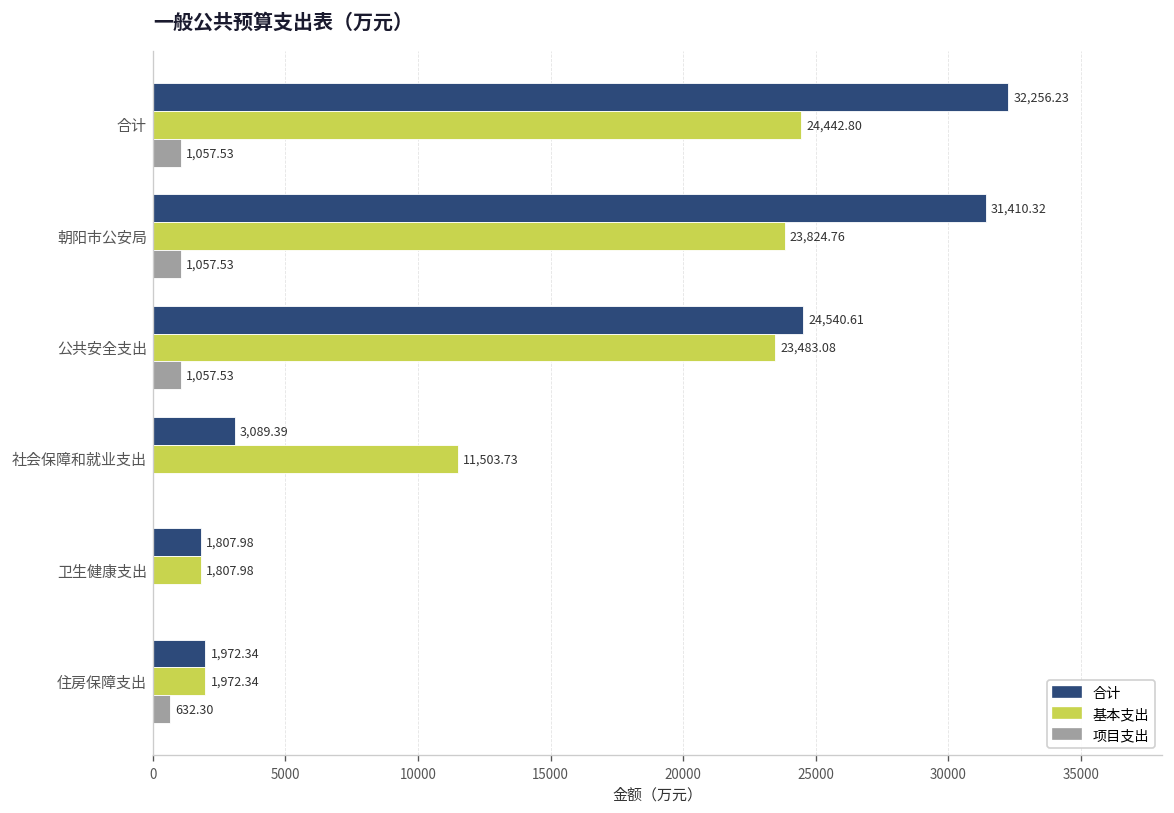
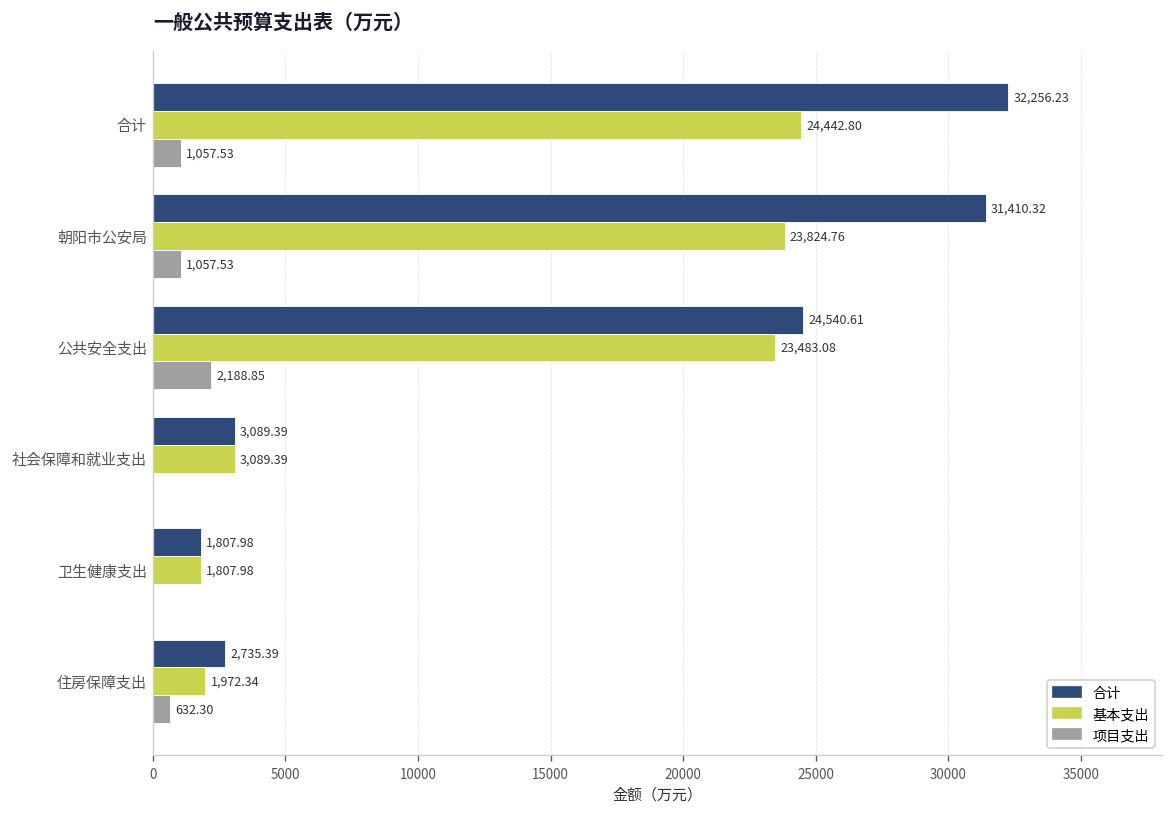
  {
    "合计": {
      "合计": "32,256.23",
      "朝阳市公安局": "31,410.32",
      "公共安全支出": "24,540.61",
      "社会保障和就业支出": "3,089.39",
      "卫生健康支出": "1,807.98",
-     "住房保障支出": "1,972.34"
+     "住房保障支出": "2,735.39"
    },
    "基本支出": {
      "合计": "24,442.80",
      "朝阳市公安局": "23,824.76",
      "公共安全支出": "23,483.08",
-     "社会保障和就业支出": "11,503.73",
+     "社会保障和就业支出": "3,089.39",
      "卫生健康支出": "1,807.98",
      "住房保障支出": "1,972.34"
    },
    "项目支出": {
      "合计": "1,057.53",
      "朝阳市公安局": "1,057.53",
-     "公共安全支出": "1,057.53",
+     "公共安全支出": "2,188.85",
      "住房保障支出": "632.30"
    }
  }
